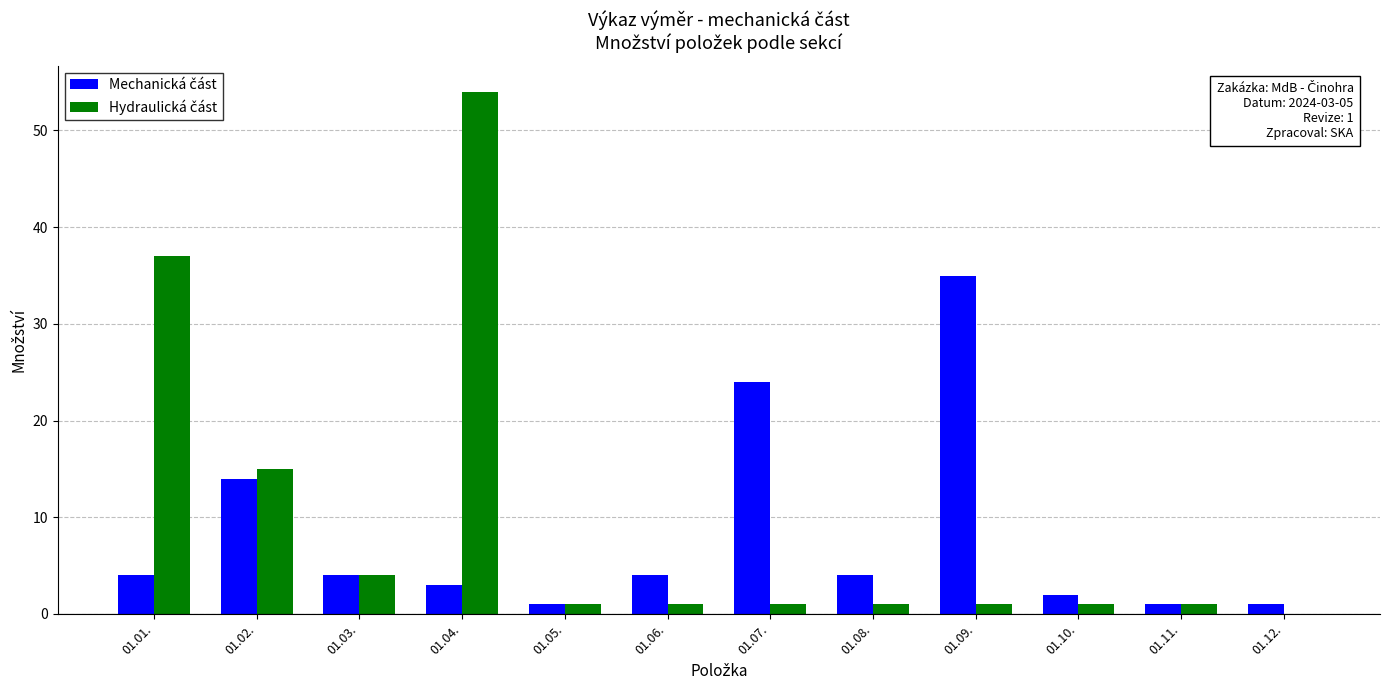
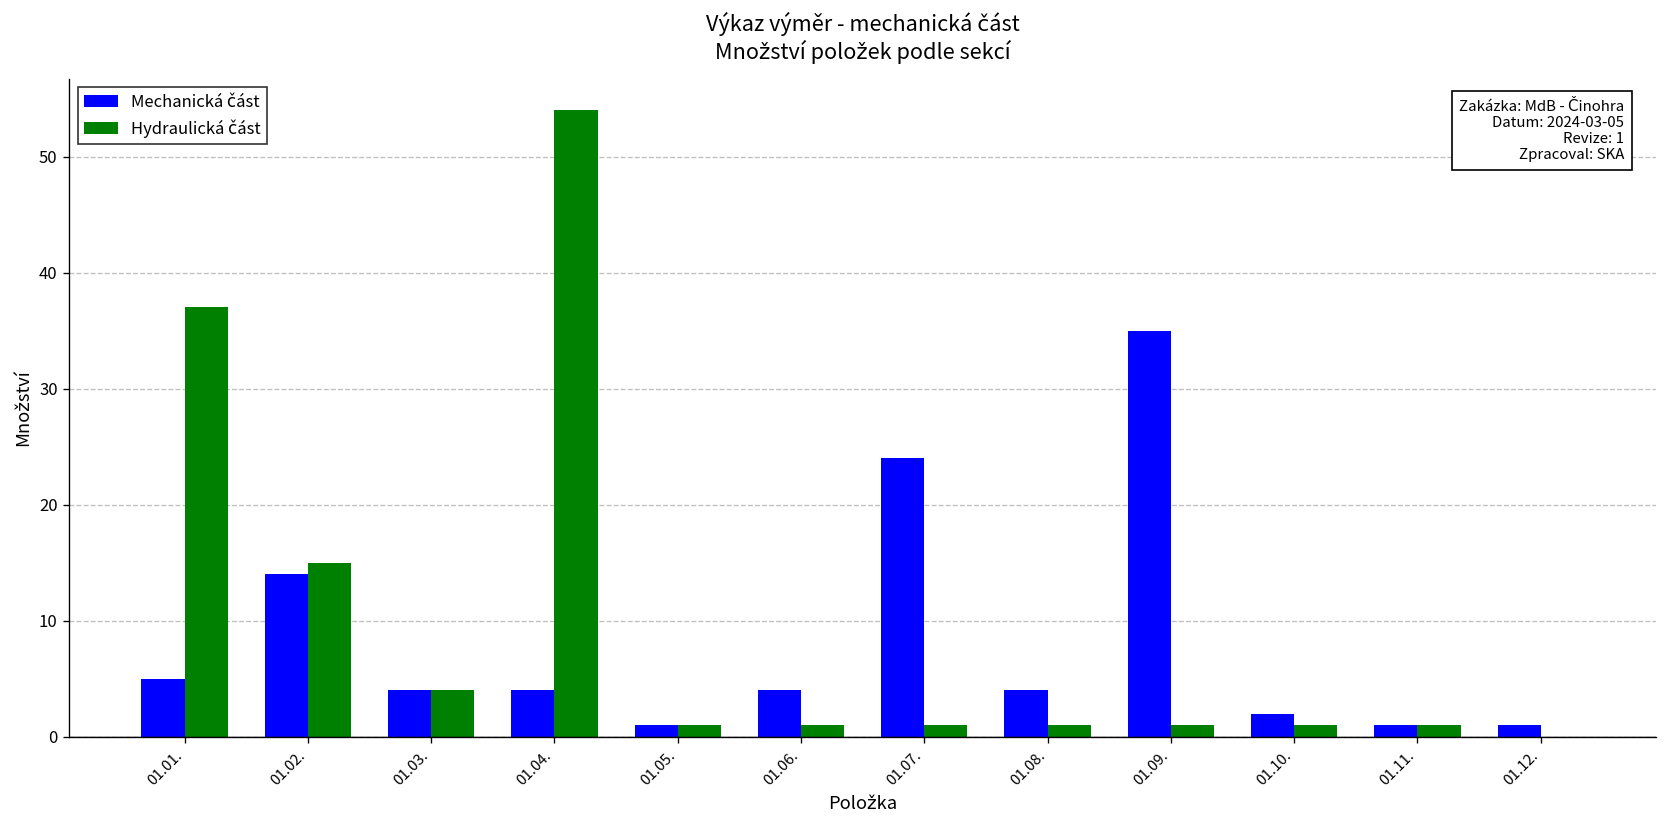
  {
    "Mechanická část": {
-     "01.01.": 4,
+     "01.01.": 5,
      "01.02.": 14,
      "01.03.": 4,
-     "01.04.": 3,
+     "01.04.": 4,
      "01.05.": 1,
      "01.06.": 4,
      "01.07.": 24,
      "01.08.": 4,
      "01.09.": 35,
      "01.10.": 2,
      "01.11.": 1,
      "01.12.": 1
    },
    "Hydraulická část": {
      "01.01.": 37,
      "01.02.": 15,
      "01.03.": 4,
      "01.04.": 54,
      "01.05.": 1,
      "01.06.": 1,
      "01.07.": 1,
      "01.08.": 1,
      "01.09.": 1,
      "01.10.": 1,
      "01.11.": 1,
      "01.12.": 0
    }
  }
